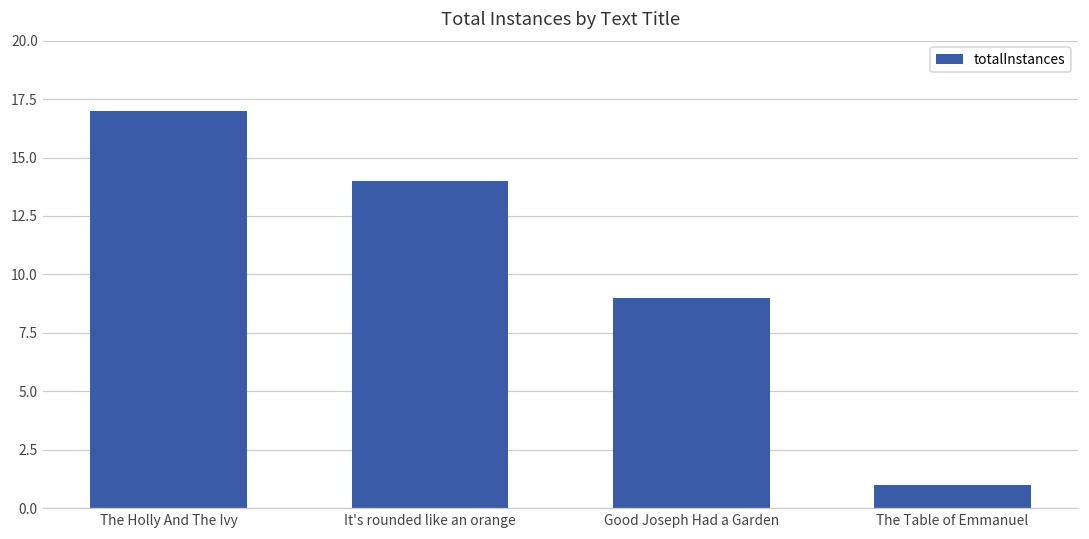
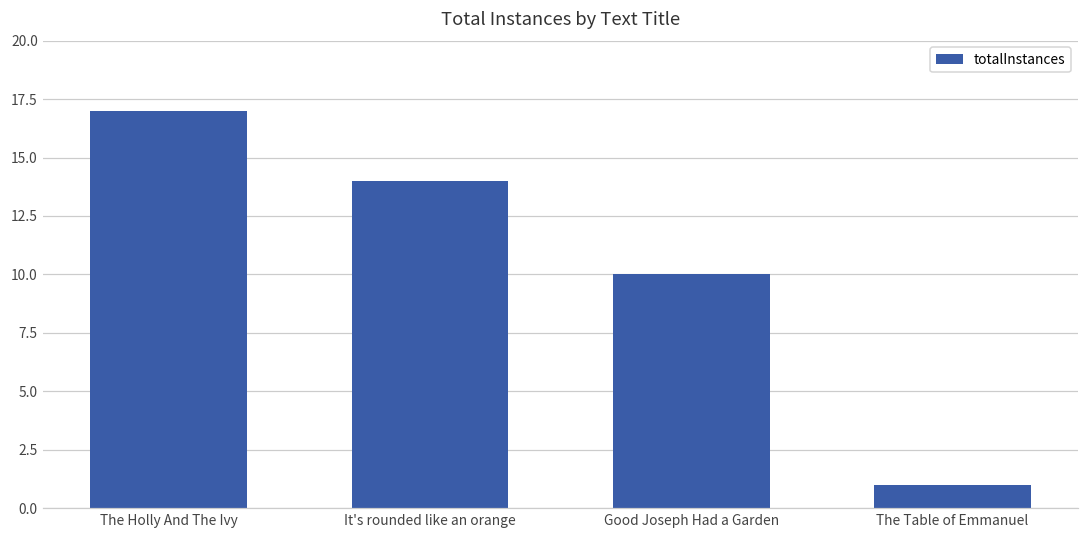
  {
    "The Holly And The Ivy": 17,
    "It's rounded like an orange": 14,
-   "Good Joseph Had a Garden": 9,
+   "Good Joseph Had a Garden": 10,
    "The Table of Emmanuel": 1
  }
